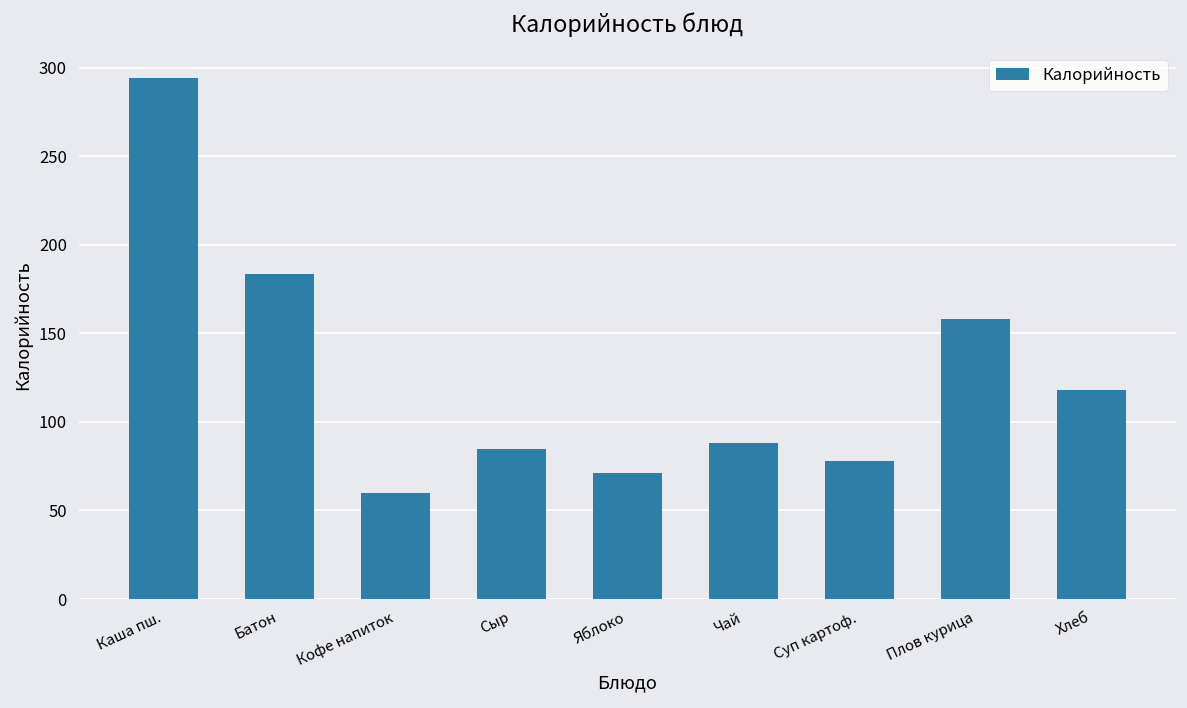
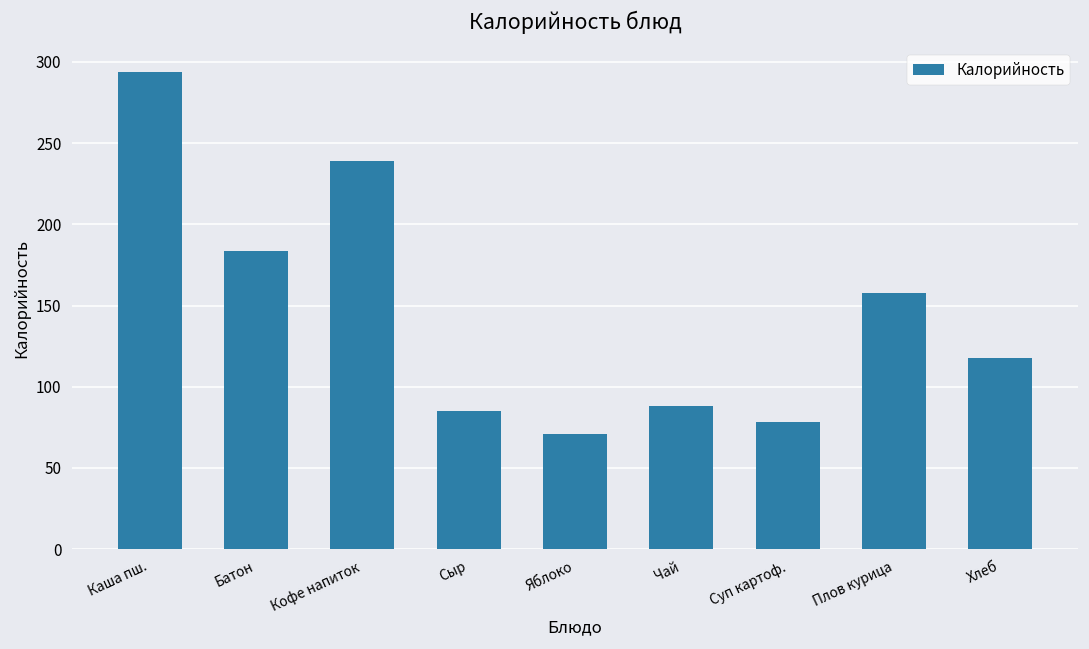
  {
    "Каша пш.": 294,
    "Батон": 183,
-   "Кофе напиток": 60,
+   "Кофе напиток": 239,
    "Сыр": 85,
    "Яблоко": 71,
    "Чай": 88,
    "Суп картоф.": 78,
    "Плов курица": 158,
    "Хлеб": 118
  }
